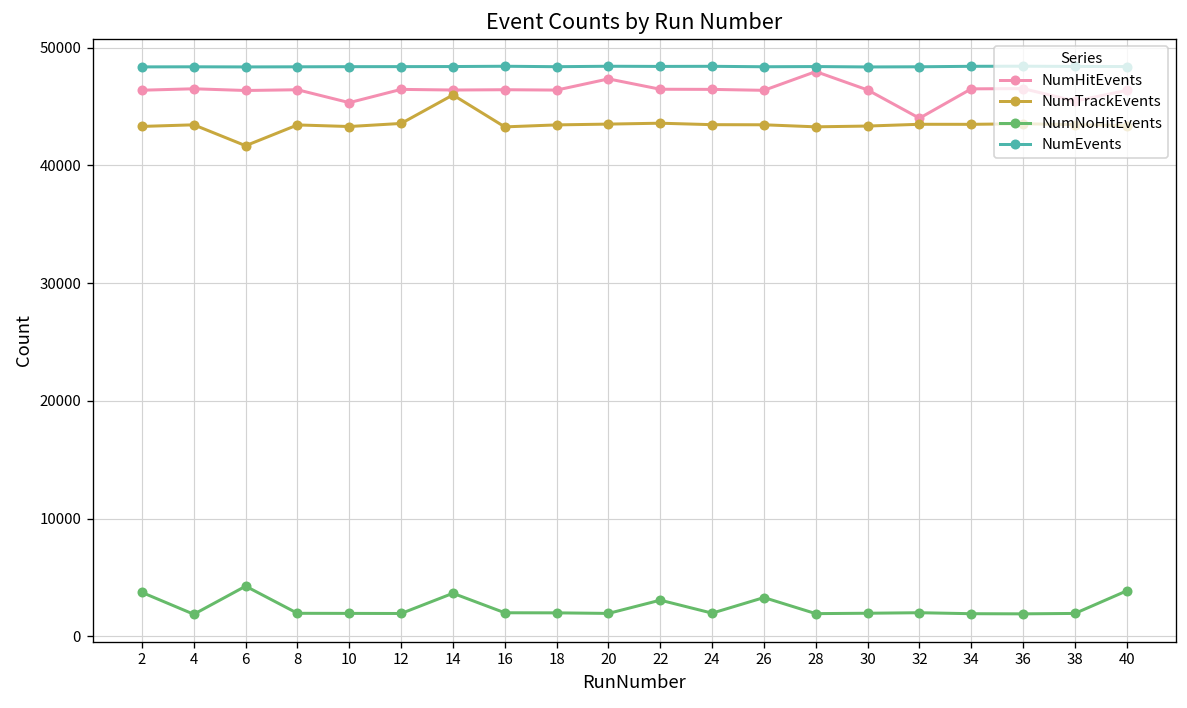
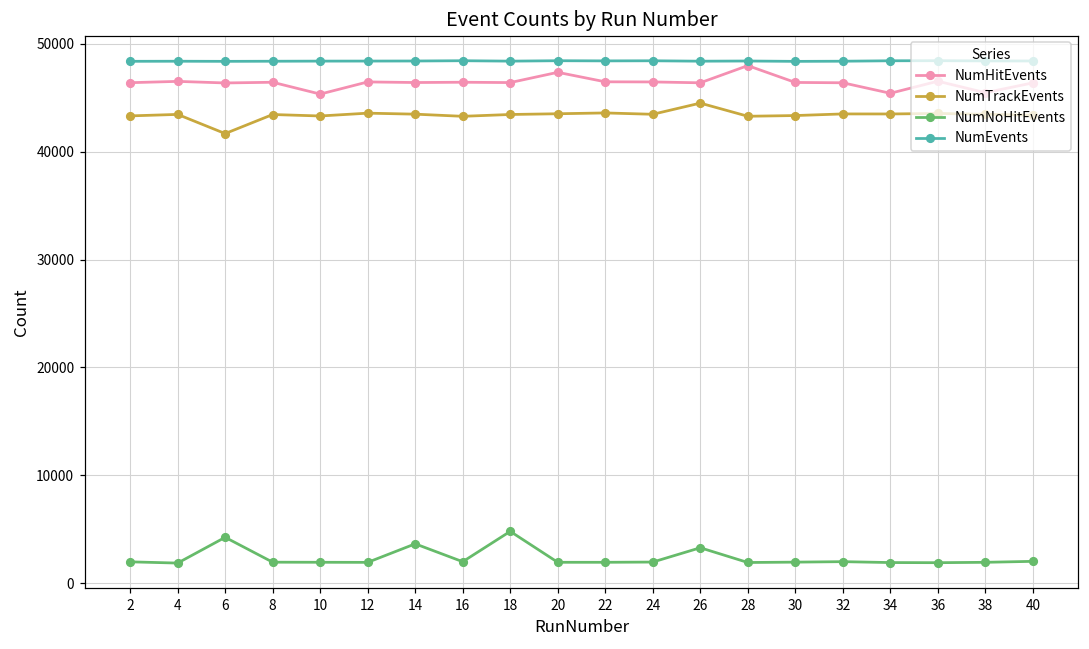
  {
    "NumHitEvents": {
      "2": 46000,
      "4": 47000,
      "6": 46000,
      "8": 46000,
      "10": 45000,
      "12": 46000,
      "14": 46000,
      "16": 46000,
      "18": 46000,
      "20": 47000,
      "22": 46000,
      "24": 46000,
      "26": 46000,
      "28": 48000,
      "30": 46000,
-     "32": 44000,
-     "34": 47000
+     "32": 46000,
+     "34": 45000
    },
    "NumTrackEvents": {
      "2": 43000,
      "4": 43000,
      "6": 42000,
      "8": 43000,
      "10": 43000,
      "12": 44000,
-     "14": 46000,
+     "14": 43000,
      "16": 43000,
      "18": 43000,
      "20": 44000,
      "22": 44000,
      "24": 43000,
-     "26": 43000,
+     "26": 45000,
      "28": 43000,
      "30": 43000,
      "32": 43000,
      "34": 43000
    },
    "NumNoHitEvents": {
-     "2": 4000,
+     "2": 2000,
      "4": 2000,
      "6": 4000,
      "8": 2000,
      "10": 2000,
      "12": 2000,
      "14": 4000,
      "16": 2000,
-     "18": 2000,
+     "18": 5000,
      "20": 2000,
-     "22": 3000,
+     "22": 2000,
      "24": 2000,
      "26": 3000,
      "28": 2000,
      "30": 2000,
      "32": 2000,
      "34": 2000,
      "36": 2000,
      "38": 2000,
-     "40": 4000
+     "40": 2000
    },
    "NumEvents": {
      "2": 48000,
      "4": 48000,
      "6": 48000,
      "8": 48000,
      "10": 48000,
      "12": 48000,
      "14": 48000,
      "16": 48000,
      "18": 48000,
      "20": 48000,
      "22": 48000,
      "24": 48000,
      "26": 48000,
      "28": 48000,
      "30": 48000,
      "32": 48000,
      "34": 48000
    }
  }
